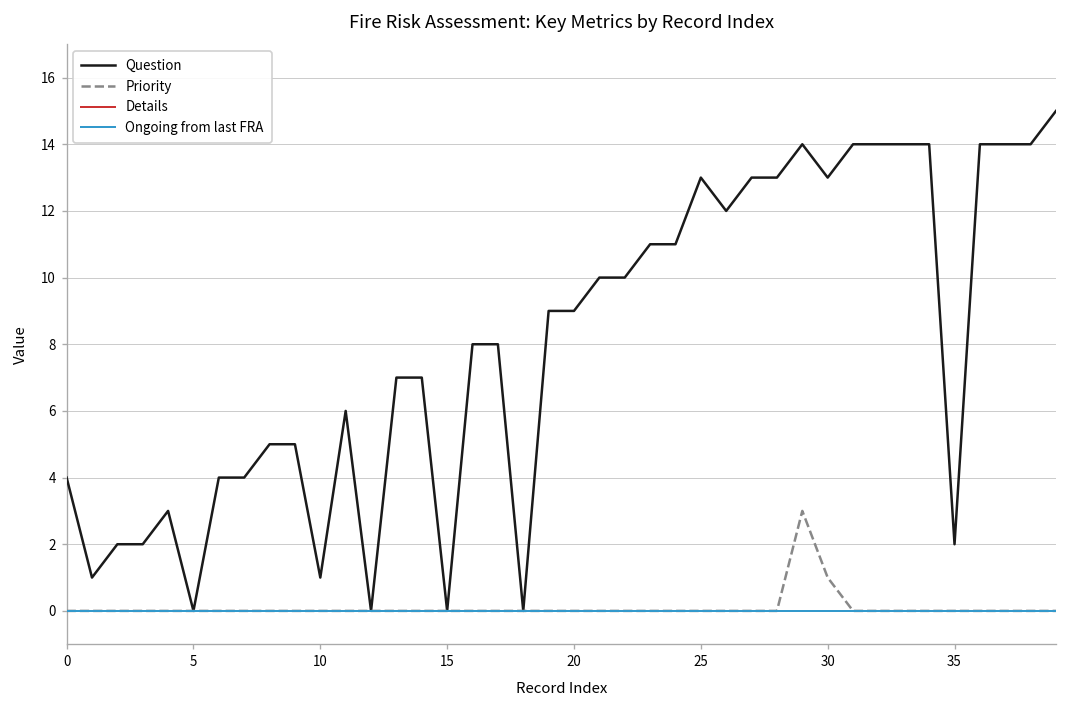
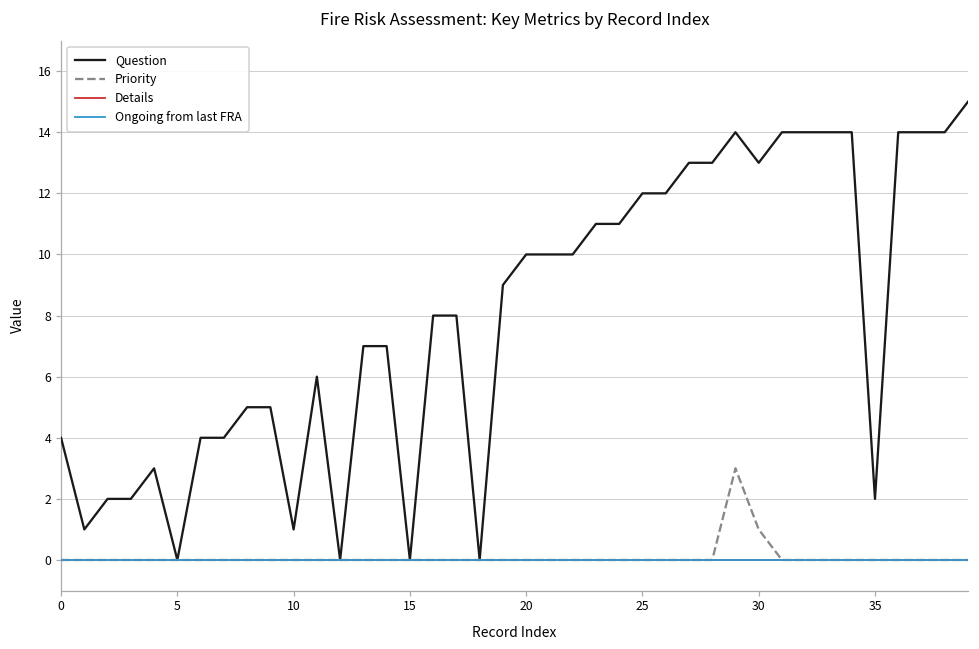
  {
    "Question": {
      "0": 4,
      "10": 1,
-     "20": 9,
-     "25": 13,
+     "20": 10,
+     "25": 12,
      "30": 13,
      "35": 2
    },
    "Priority": {
      "30": 1
    },
    "Ongoing from last FRA": {
      "30": 0
    }
  }
